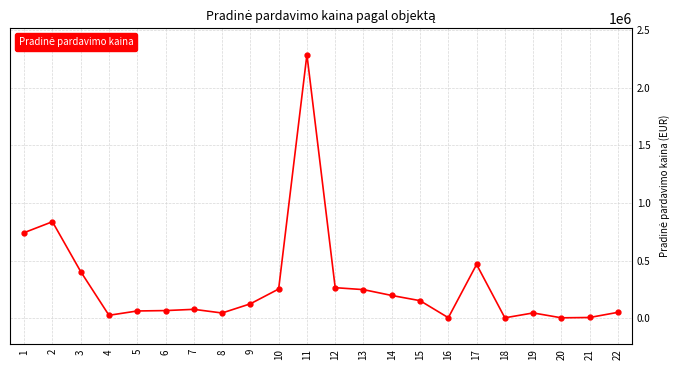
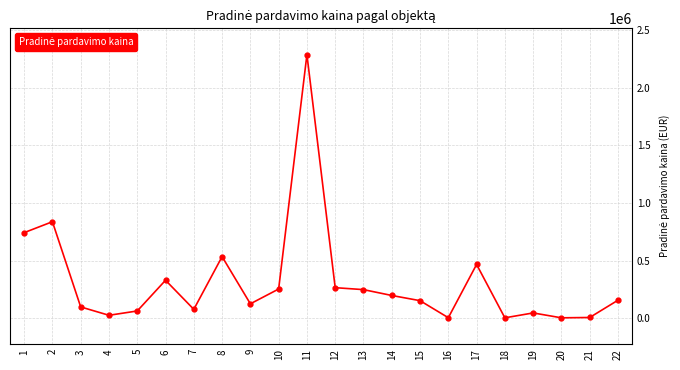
  {
    "1": 740000,
    "2": 840000,
-   "3": 410000,
+   "3": 100000,
    "4": 30000,
    "5": 60000,
-   "6": 70000,
+   "6": 330000,
    "7": 80000,
-   "8": 50000,
+   "8": 540000,
    "9": 130000,
    "10": 250000,
    "11": 2290000,
    "12": 270000,
    "13": 250000,
    "14": 200000,
    "15": 150000,
    "16": 10000,
    "17": 470000,
    "18": 10000,
    "19": 50000,
    "20": 10000,
    "21": 10000,
-   "22": 50000
+   "22": 160000
  }
